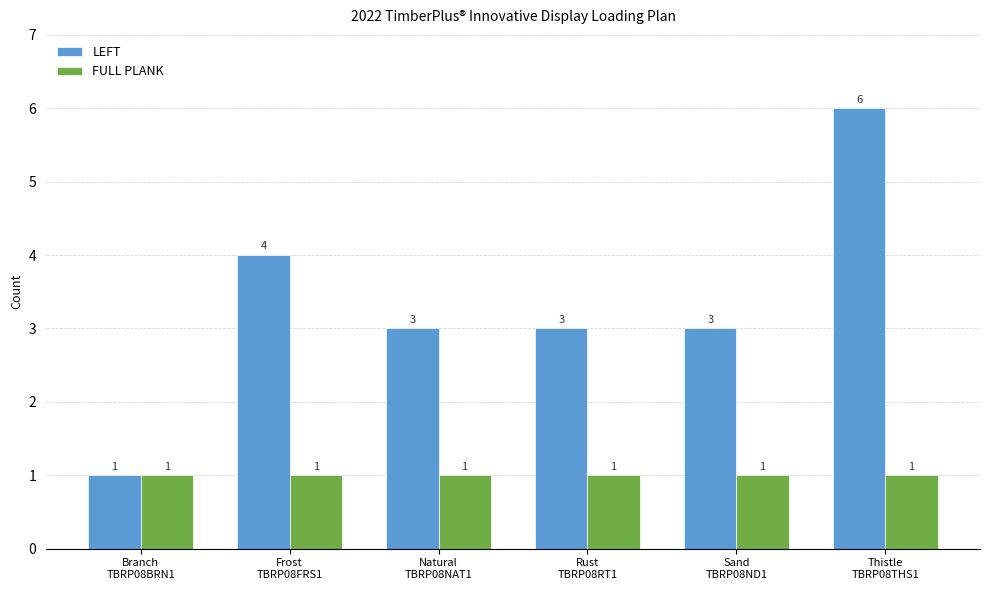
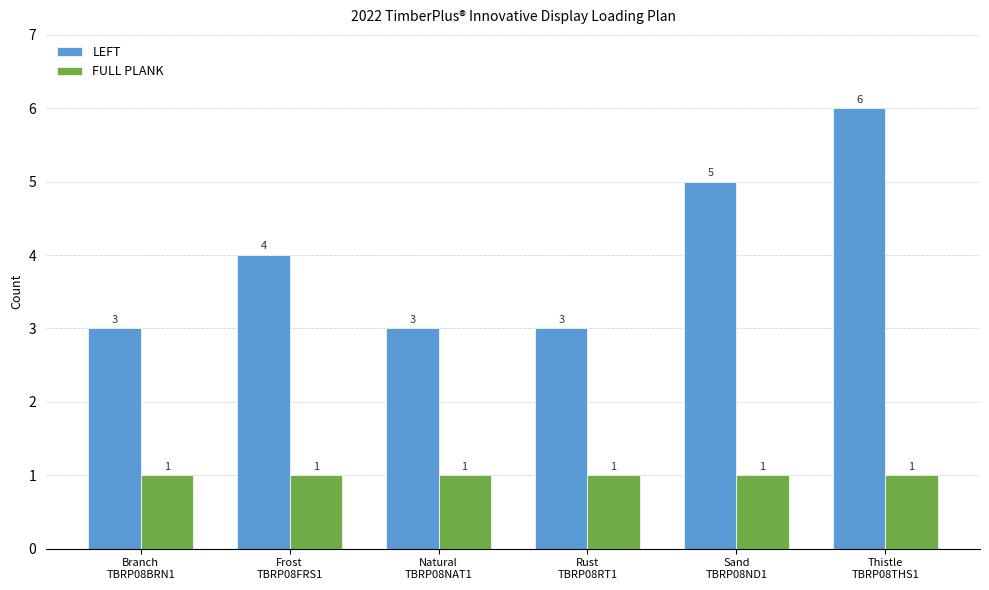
  {
    "LEFT": {
-     "Branch TBRP08BRN1": 1,
+     "Branch TBRP08BRN1": 3,
      "Frost TBRP08FRS1": 4,
      "Natural TBRP08NAT1": 3,
      "Rust TBRP08RT1": 3,
-     "Sand TBRP08ND1": 3,
+     "Sand TBRP08ND1": 5,
      "Thistle TBRP08THS1": 6
    },
    "FULL PLANK": {
      "Branch TBRP08BRN1": 1,
      "Frost TBRP08FRS1": 1,
      "Natural TBRP08NAT1": 1,
      "Rust TBRP08RT1": 1,
      "Sand TBRP08ND1": 1,
      "Thistle TBRP08THS1": 1
    }
  }
